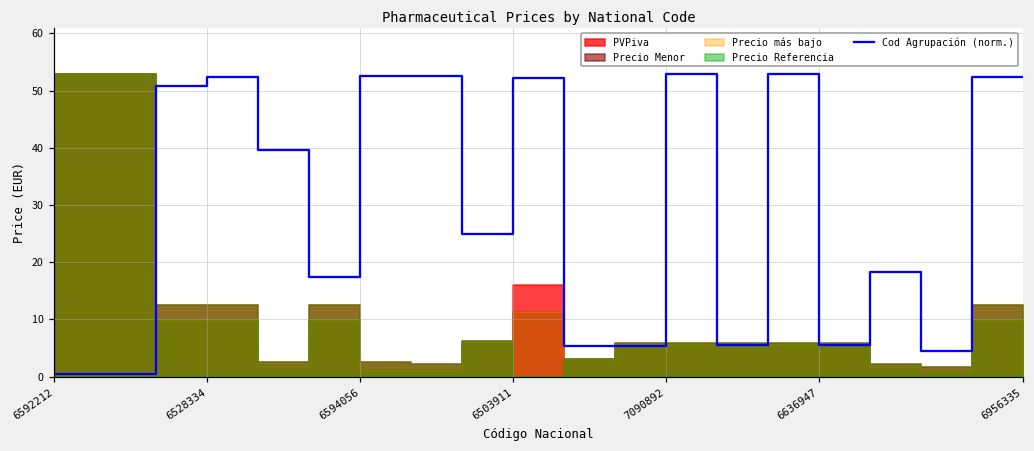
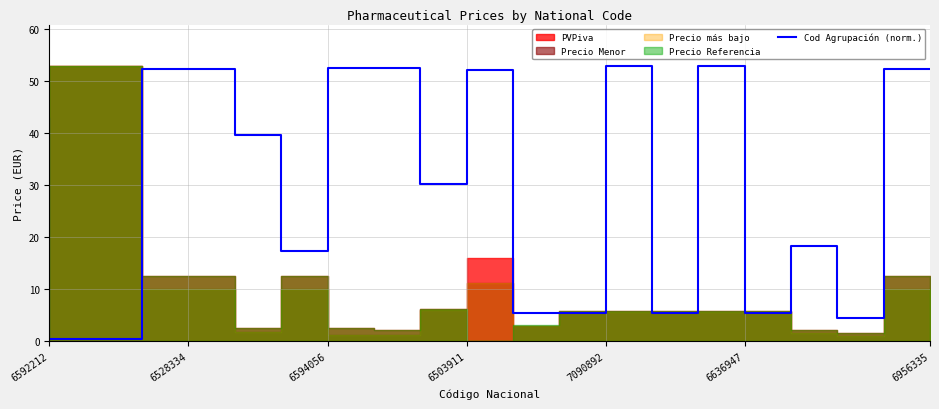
  {
    "Cod Agrupación (norm.)": {
      "6592212": 43,
-     "6528334": 51,
+     "6528334": 52,
      "6594056": 17,
-     "6503911": 25,
+     "6503911": 30,
      "6636947": 53,
      "6956335": 52
    }
  }
